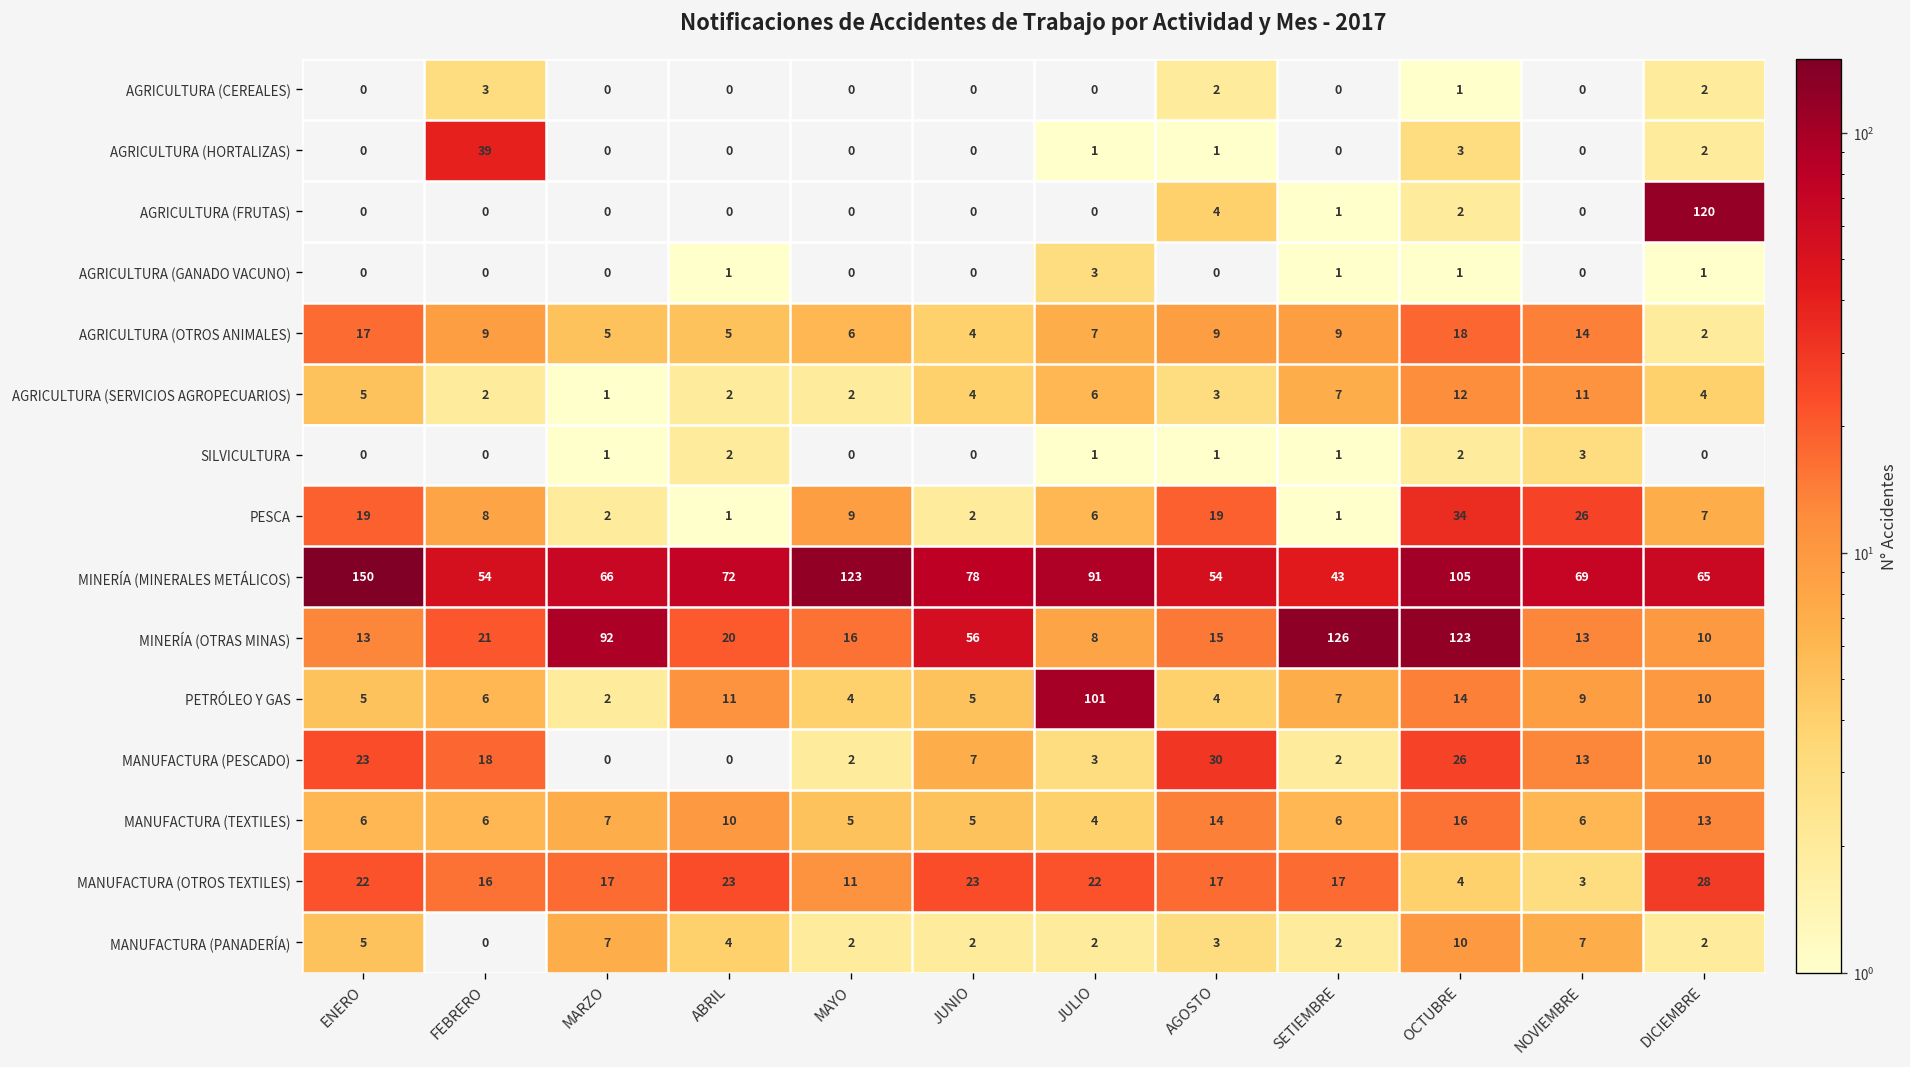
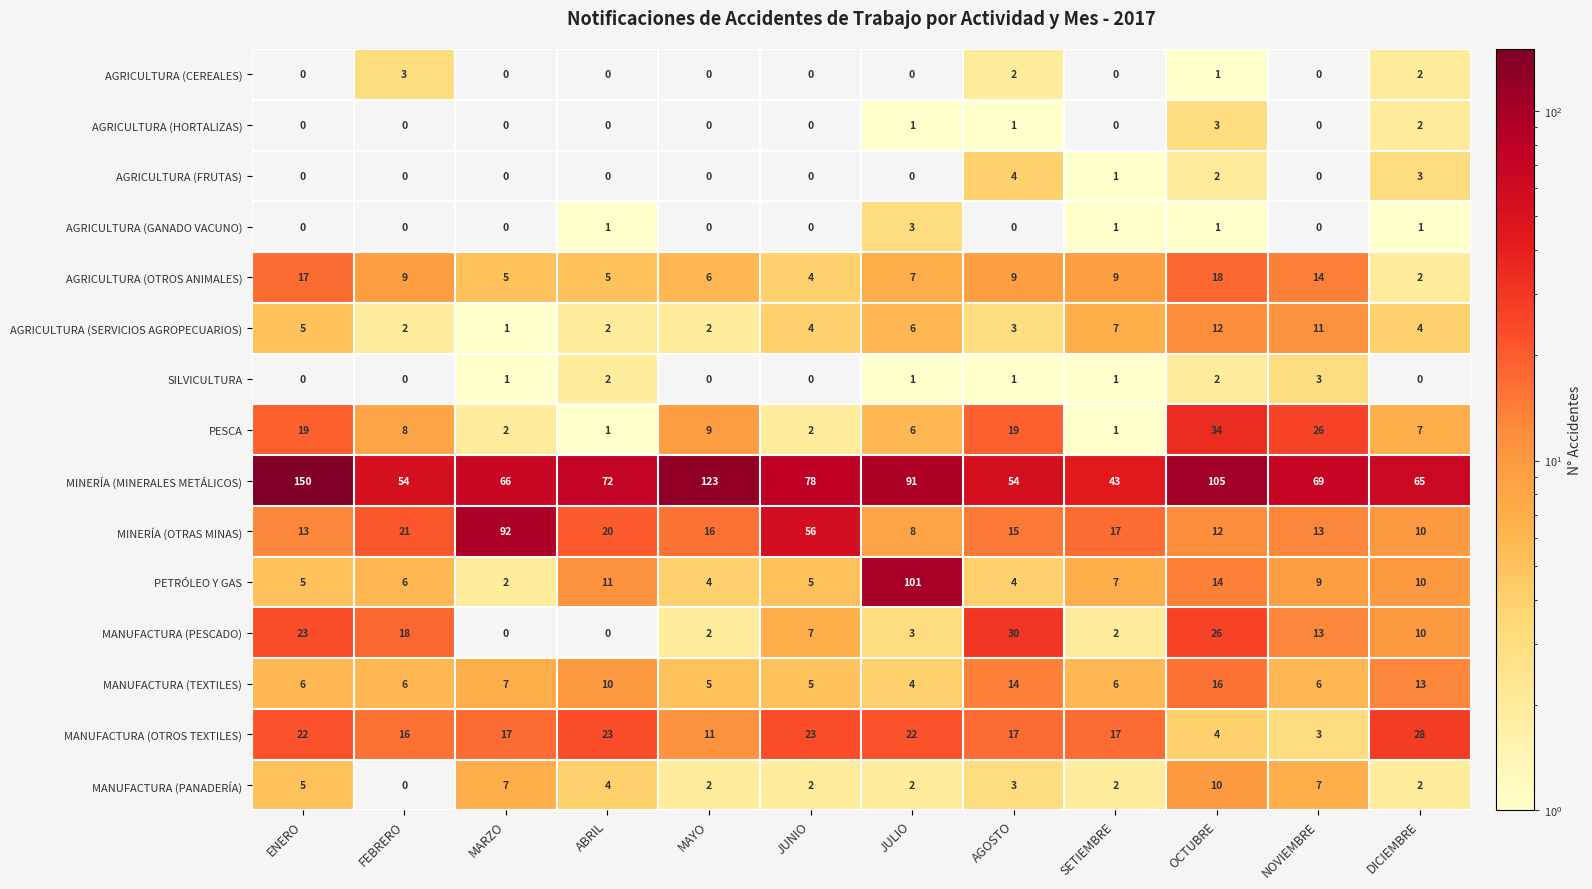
  {
    "AGRICULTURA (CEREALES)": {
      "ENERO": 0,
      "FEBRERO": 3,
      "MARZO": 0,
      "ABRIL": 0,
      "MAYO": 0,
      "JUNIO": 0,
      "JULIO": 0,
      "AGOSTO": 2,
      "SETIEMBRE": 0,
      "OCTUBRE": 1,
      "NOVIEMBRE": 0,
      "DICIEMBRE": 2
    },
    "AGRICULTURA (HORTALIZAS)": {
      "ENERO": 0,
-     "FEBRERO": 39,
+     "FEBRERO": 0,
      "MARZO": 0,
      "ABRIL": 0,
      "MAYO": 0,
      "JUNIO": 0,
      "JULIO": 1,
      "AGOSTO": 1,
      "SETIEMBRE": 0,
      "OCTUBRE": 3,
      "NOVIEMBRE": 0,
      "DICIEMBRE": 2
    },
    "AGRICULTURA (FRUTAS)": {
      "ENERO": 0,
      "FEBRERO": 0,
      "MARZO": 0,
      "ABRIL": 0,
      "MAYO": 0,
      "JUNIO": 0,
      "JULIO": 0,
      "AGOSTO": 4,
      "SETIEMBRE": 1,
      "OCTUBRE": 2,
      "NOVIEMBRE": 0,
-     "DICIEMBRE": 120
+     "DICIEMBRE": 3
    },
    "AGRICULTURA (GANADO VACUNO)": {
      "ENERO": 0,
      "FEBRERO": 0,
      "MARZO": 0,
      "ABRIL": 1,
      "MAYO": 0,
      "JUNIO": 0,
      "JULIO": 3,
      "AGOSTO": 0,
      "SETIEMBRE": 1,
      "OCTUBRE": 1,
      "NOVIEMBRE": 0,
      "DICIEMBRE": 1
    },
    "AGRICULTURA (OTROS ANIMALES)": {
      "ENERO": 17,
      "FEBRERO": 9,
      "MARZO": 5,
      "ABRIL": 5,
      "MAYO": 6,
      "JUNIO": 4,
      "JULIO": 7,
      "AGOSTO": 9,
      "SETIEMBRE": 9,
      "OCTUBRE": 18,
      "NOVIEMBRE": 14,
      "DICIEMBRE": 2
    },
    "AGRICULTURA (SERVICIOS AGROPECUARIOS)": {
      "ENERO": 5,
      "FEBRERO": 2,
      "MARZO": 1,
      "ABRIL": 2,
      "MAYO": 2,
      "JUNIO": 4,
      "JULIO": 6,
      "AGOSTO": 3,
      "SETIEMBRE": 7,
      "OCTUBRE": 12,
      "NOVIEMBRE": 11,
      "DICIEMBRE": 4
    },
    "SILVICULTURA": {
      "ENERO": 0,
      "FEBRERO": 0,
      "MARZO": 1,
      "ABRIL": 2,
      "MAYO": 0,
      "JUNIO": 0,
      "JULIO": 1,
      "AGOSTO": 1,
      "SETIEMBRE": 1,
      "OCTUBRE": 2,
      "NOVIEMBRE": 3,
      "DICIEMBRE": 0
    },
    "PESCA": {
      "ENERO": 19,
      "FEBRERO": 8,
      "MARZO": 2,
      "ABRIL": 1,
      "MAYO": 9,
      "JUNIO": 2,
      "JULIO": 6,
      "AGOSTO": 19,
      "SETIEMBRE": 1,
      "OCTUBRE": 34,
      "NOVIEMBRE": 26,
      "DICIEMBRE": 7
    },
    "MINERÍA (MINERALES METÁLICOS)": {
      "ENERO": 150,
      "FEBRERO": 54,
      "MARZO": 66,
      "ABRIL": 72,
      "MAYO": 123,
      "JUNIO": 78,
      "JULIO": 91,
      "AGOSTO": 54,
      "SETIEMBRE": 43,
      "OCTUBRE": 105,
      "NOVIEMBRE": 69,
      "DICIEMBRE": 65
    },
    "MINERÍA (OTRAS MINAS)": {
      "ENERO": 13,
      "FEBRERO": 21,
      "MARZO": 92,
      "ABRIL": 20,
      "MAYO": 16,
      "JUNIO": 56,
      "JULIO": 8,
      "AGOSTO": 15,
-     "SETIEMBRE": 126,
-     "OCTUBRE": 123,
+     "SETIEMBRE": 17,
+     "OCTUBRE": 12,
      "NOVIEMBRE": 13,
      "DICIEMBRE": 10
    },
    "PETRÓLEO Y GAS": {
      "ENERO": 5,
      "FEBRERO": 6,
      "MARZO": 2,
      "ABRIL": 11,
      "MAYO": 4,
      "JUNIO": 5,
      "JULIO": 101,
      "AGOSTO": 4,
      "SETIEMBRE": 7,
      "OCTUBRE": 14,
      "NOVIEMBRE": 9,
      "DICIEMBRE": 10
    },
    "MANUFACTURA (PESCADO)": {
      "ENERO": 23,
      "FEBRERO": 18,
      "MARZO": 0,
      "ABRIL": 0,
      "MAYO": 2,
      "JUNIO": 7,
      "JULIO": 3,
      "AGOSTO": 30,
      "SETIEMBRE": 2,
      "OCTUBRE": 26,
      "NOVIEMBRE": 13,
      "DICIEMBRE": 10
    },
    "MANUFACTURA (TEXTILES)": {
      "ENERO": 6,
      "FEBRERO": 6,
      "MARZO": 7,
      "ABRIL": 10,
      "MAYO": 5,
      "JUNIO": 5,
      "JULIO": 4,
      "AGOSTO": 14,
      "SETIEMBRE": 6,
      "OCTUBRE": 16,
      "NOVIEMBRE": 6,
      "DICIEMBRE": 13
    },
    "MANUFACTURA (OTROS TEXTILES)": {
      "ENERO": 22,
      "FEBRERO": 16,
      "MARZO": 17,
      "ABRIL": 23,
      "MAYO": 11,
      "JUNIO": 23,
      "JULIO": 22,
      "AGOSTO": 17,
      "SETIEMBRE": 17,
      "OCTUBRE": 4,
      "NOVIEMBRE": 3,
      "DICIEMBRE": 28
    },
    "MANUFACTURA (PANADERÍA)": {
      "ENERO": 5,
      "FEBRERO": 0,
      "MARZO": 7,
      "ABRIL": 4,
      "MAYO": 2,
      "JUNIO": 2,
      "JULIO": 2,
      "AGOSTO": 3,
      "SETIEMBRE": 2,
      "OCTUBRE": 10,
      "NOVIEMBRE": 7,
      "DICIEMBRE": 2
    }
  }
